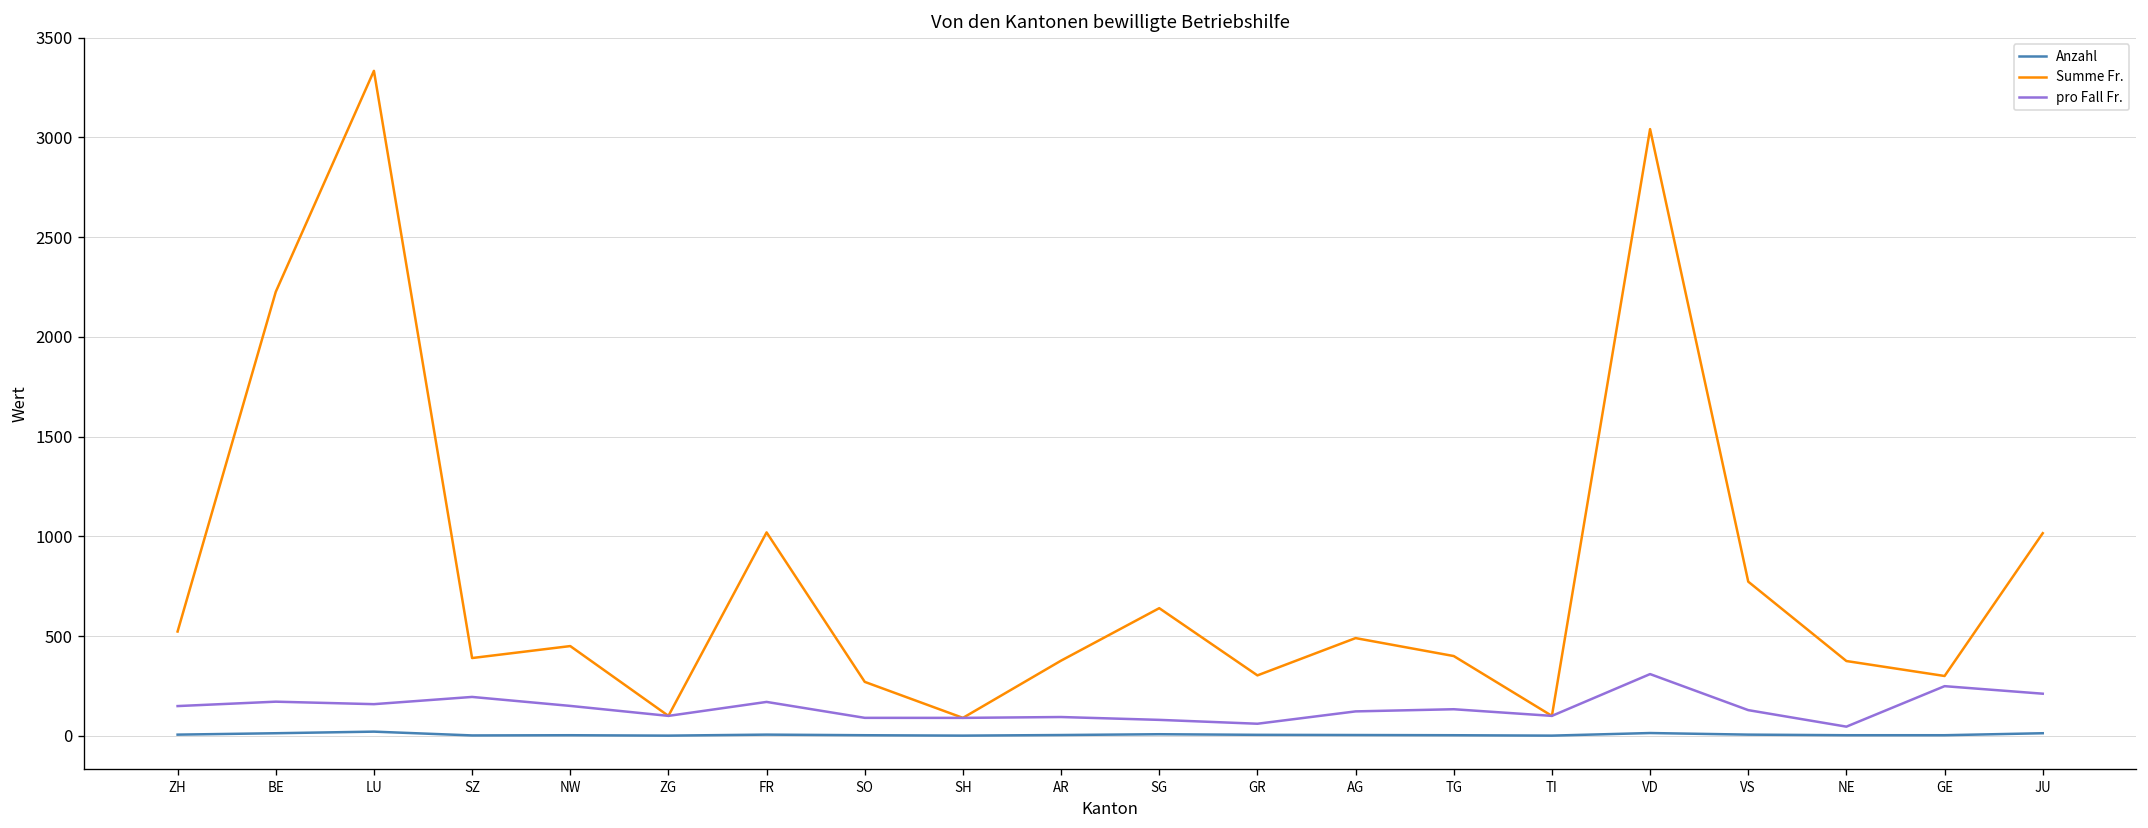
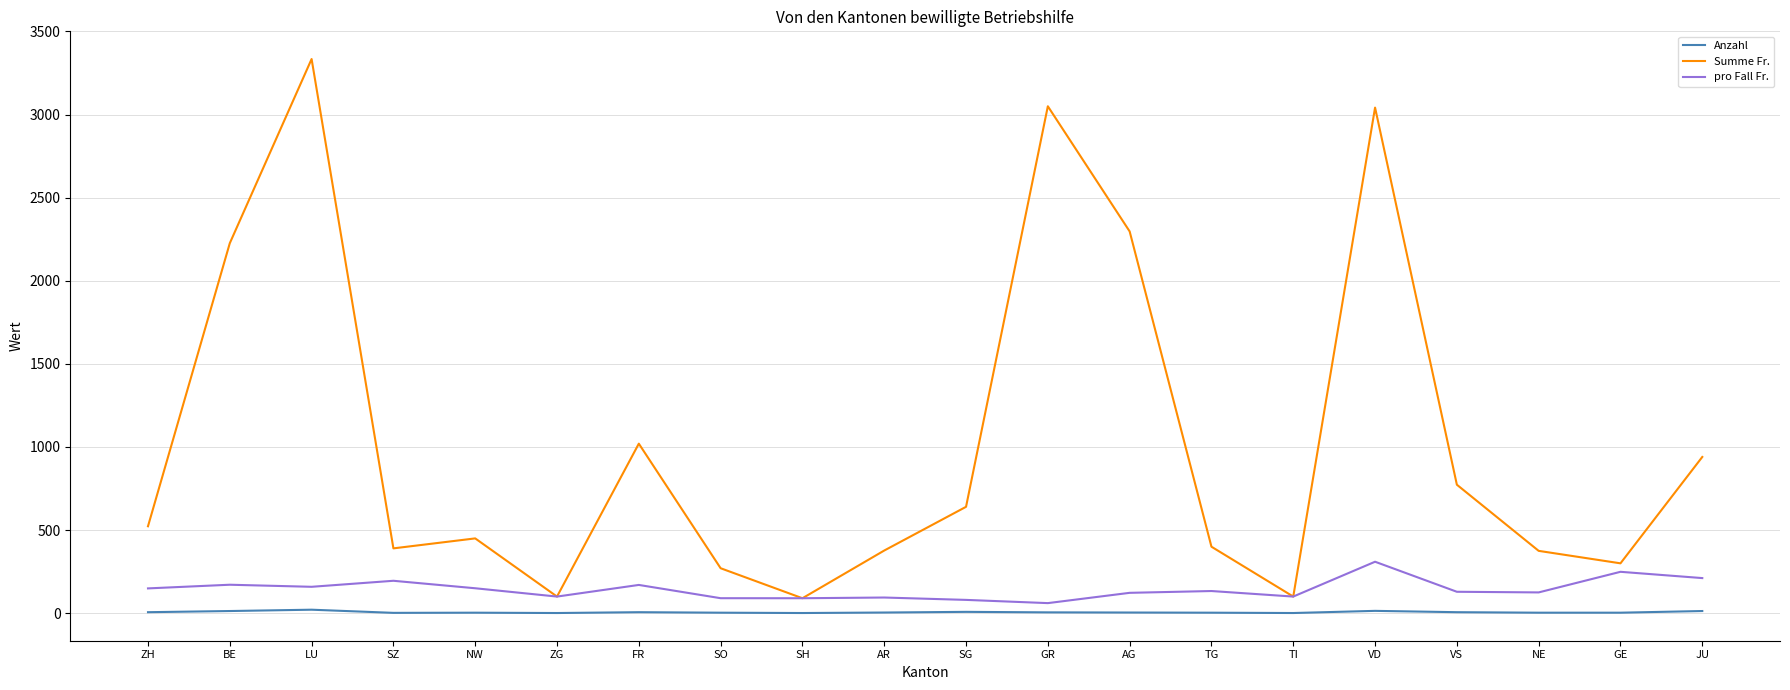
  {
    "Anzahl": {
      "ZH": 10,
      "BE": 10,
      "LU": 20,
      "SZ": 0,
      "NW": 0,
      "ZG": 0,
      "FR": 10,
      "SO": 0,
      "SH": 0,
      "AR": 0,
      "SG": 10,
      "GR": 10,
      "AG": 0,
      "TG": 0,
      "TI": 0,
      "VD": 10,
      "VS": 10,
      "NE": 0,
      "GE": 0,
      "JU": 10
    },
    "Summe Fr.": {
      "ZH": 520,
      "BE": 2230,
      "LU": 3330,
      "SZ": 390,
      "NW": 450,
      "FR": 1020,
      "SO": 270,
      "AR": 380,
      "SG": 640,
-     "GR": 300,
-     "AG": 490,
+     "GR": 3050,
+     "AG": 2300,
      "TG": 400,
      "VD": 3040,
      "VS": 770,
      "NE": 380,
      "GE": 300,
-     "JU": 1020
+     "JU": 940
    },
    "pro Fall Fr.": {
      "ZH": 150,
      "BE": 170,
      "LU": 160,
      "SZ": 200,
      "NW": 150,
      "FR": 170,
      "SO": 90,
      "AR": 90,
      "SG": 80,
      "GR": 60,
      "AG": 120,
      "TG": 130,
      "VD": 310,
      "VS": 130,
-     "NE": 50,
+     "NE": 130,
      "GE": 250,
      "JU": 210
    }
  }
